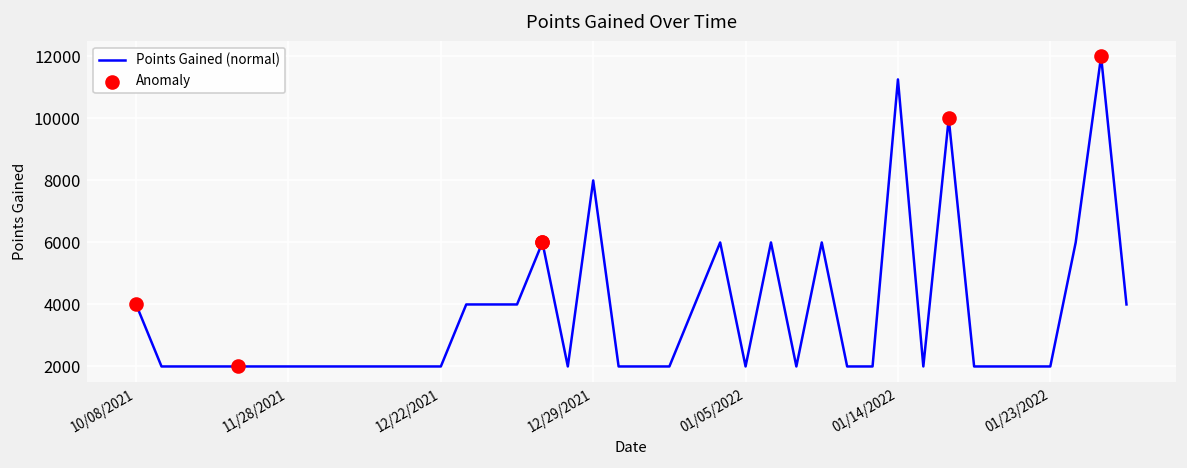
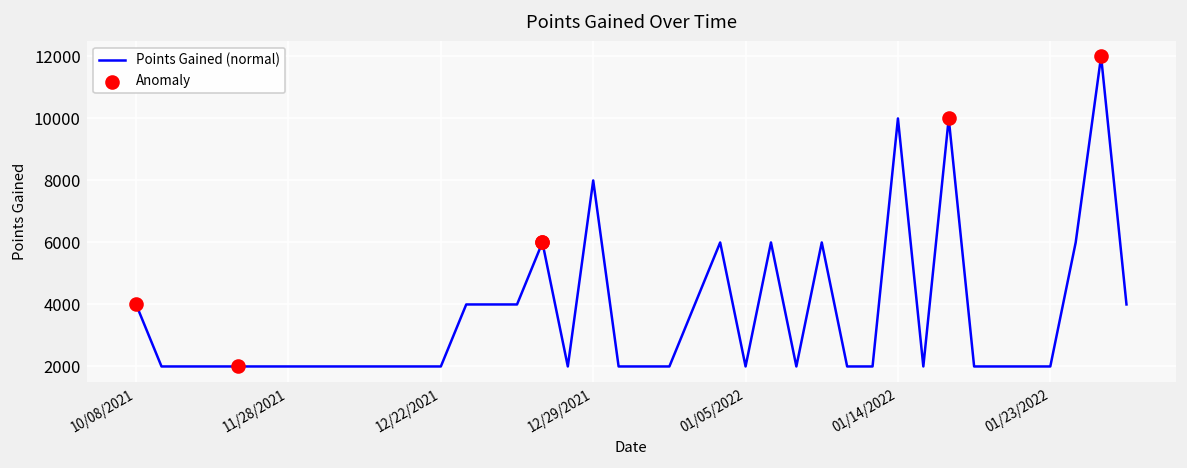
  {
    "Points Gained (normal)": {
      "11/28/2021": 2000,
      "12/22/2021": 2000,
      "12/29/2021": 8000,
      "01/05/2022": 2000,
-     "01/14/2022": 11300,
+     "01/14/2022": 10000,
      "01/23/2022": 2000
    }
  }
